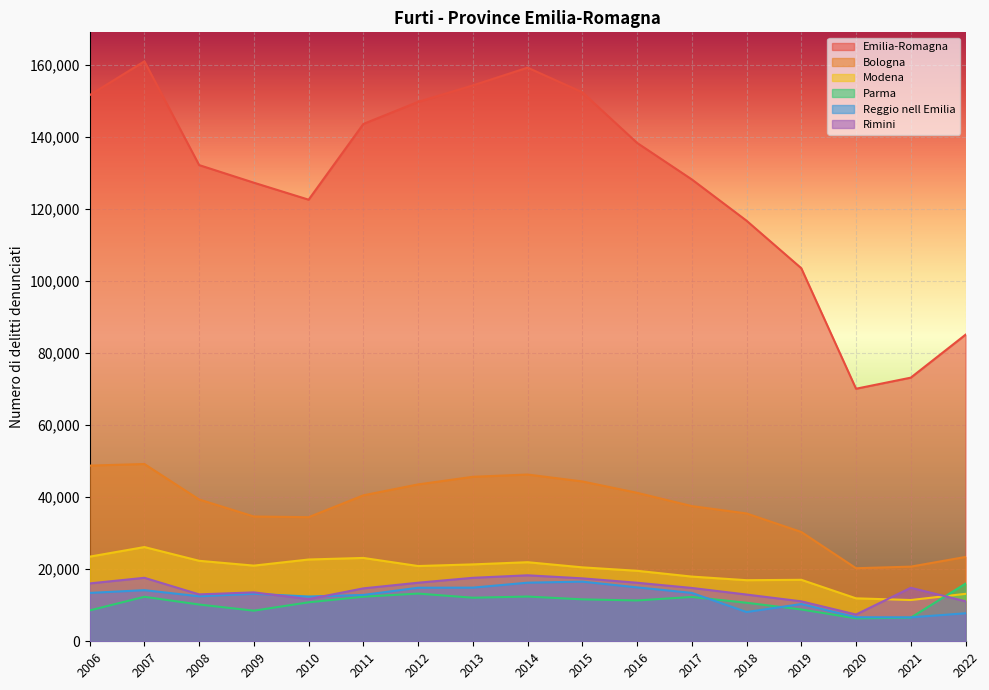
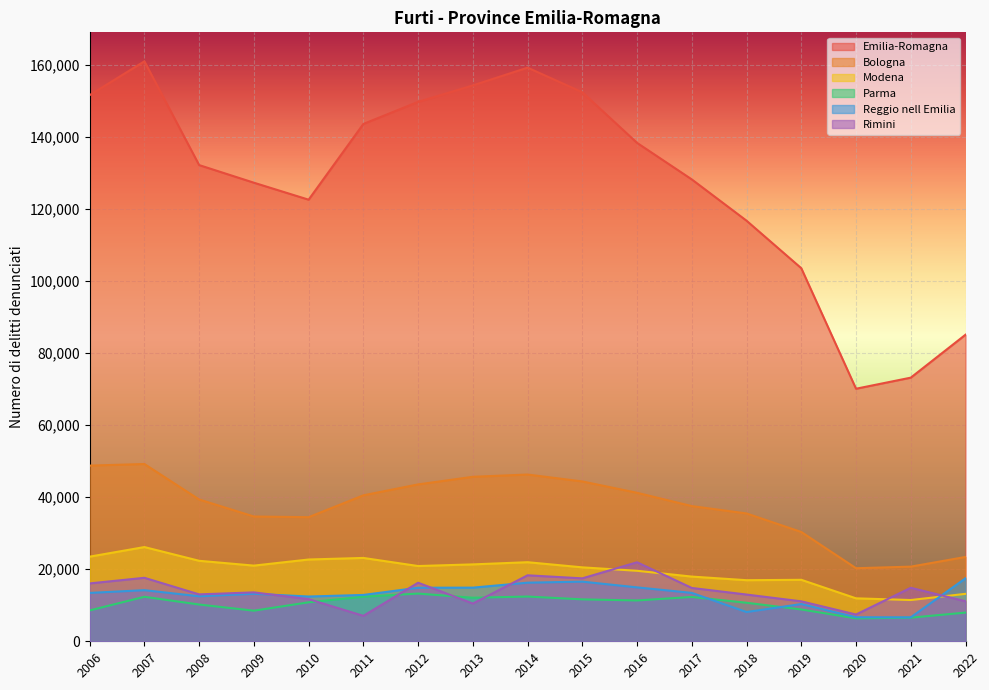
  {
    "Modena": {
      "2006": "24,000",
      "2007": "26,000",
      "2008": "22,000",
      "2009": "21,000",
      "2010": "23,000",
      "2011": "23,000",
      "2012": "21,000",
      "2013": "21,000",
      "2014": "22,000",
      "2015": "21,000",
      "2016": "20,000",
      "2017": "18,000",
      "2018": "17,000",
      "2019": "17,000",
      "2020": "12,000",
      "2021": "11,000",
      "2022": "13,000"
    },
    "Parma": {
      "2006": "9,000",
      "2007": "12,000",
      "2008": "10,000",
      "2009": "9,000",
      "2010": "11,000",
      "2012": "13,000",
      "2013": "12,000",
      "2014": "12,000",
      "2015": "12,000",
      "2016": "11,000",
      "2017": "12,000",
      "2018": "11,000",
      "2019": "9,000",
-     "2022": "16,000"
+     "2022": "8,000"
    },
    "Reggio nell Emilia": {
      "2006": "13,000",
      "2007": "14,000",
      "2010": "12,000",
      "2012": "15,000",
      "2013": "15,000",
      "2014": "16,000",
      "2015": "17,000",
      "2016": "15,000",
      "2017": "13,000",
      "2018": "8,000",
      "2019": "10,000",
-     "2022": "8,000"
+     "2022": "17,000"
    },
    "Rimini": {
      "2006": "16,000",
      "2007": "18,000",
      "2010": "12,000",
-     "2011": "15,000",
+     "2011": "7,000",
      "2012": "16,000",
-     "2013": "18,000",
+     "2013": "10,000",
      "2014": "18,000",
      "2015": "17,000",
-     "2016": "16,000",
+     "2016": "22,000",
      "2017": "15,000",
      "2018": "13,000",
      "2019": "11,000",
      "2020": "7,000",
      "2021": "15,000",
      "2022": "11,000"
    }
  }
